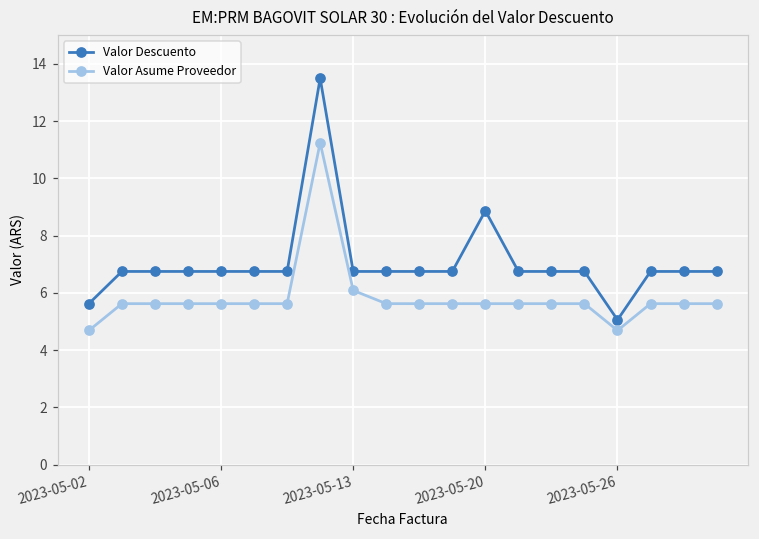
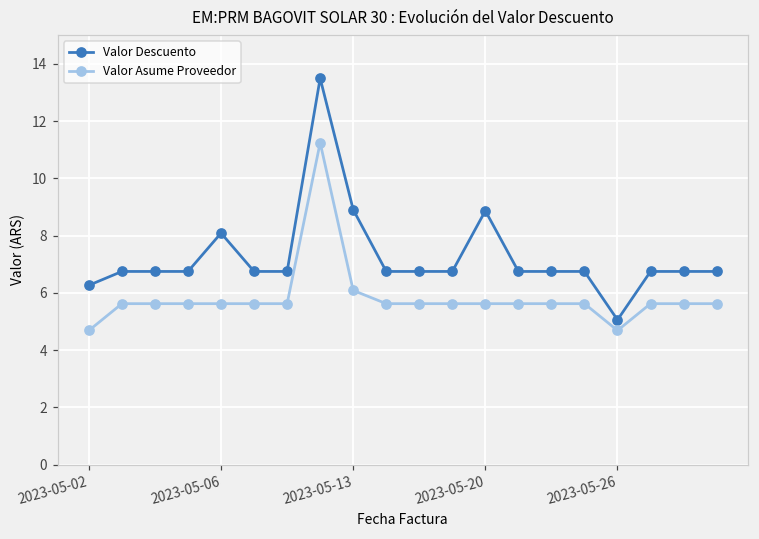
  {
    "Valor Descuento": {
-     "2023-05-02": 5.6,
-     "2023-05-06": 6.8,
-     "2023-05-13": 6.8,
+     "2023-05-02": 6.3,
+     "2023-05-06": 8.1,
+     "2023-05-13": 8.9,
      "2023-05-20": 8.9,
      "2023-05-26": 5.1
    },
    "Valor Asume Proveedor": {
      "2023-05-02": 4.7,
      "2023-05-06": 5.6,
      "2023-05-13": 6.1,
      "2023-05-20": 5.6,
      "2023-05-26": 4.7
    }
  }
